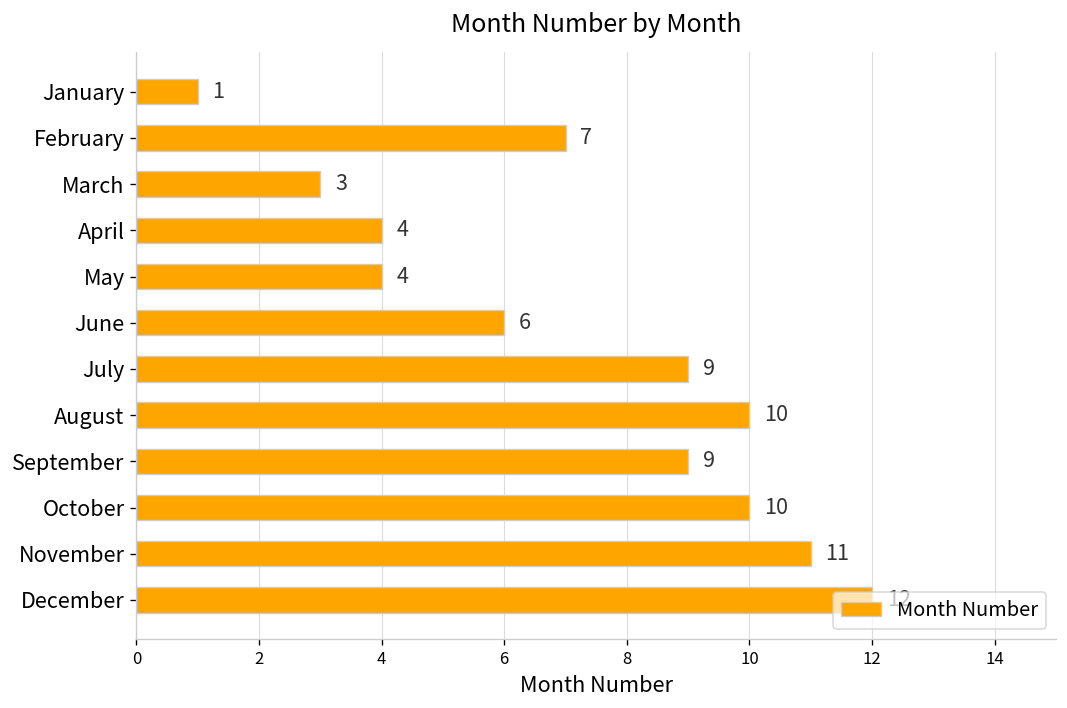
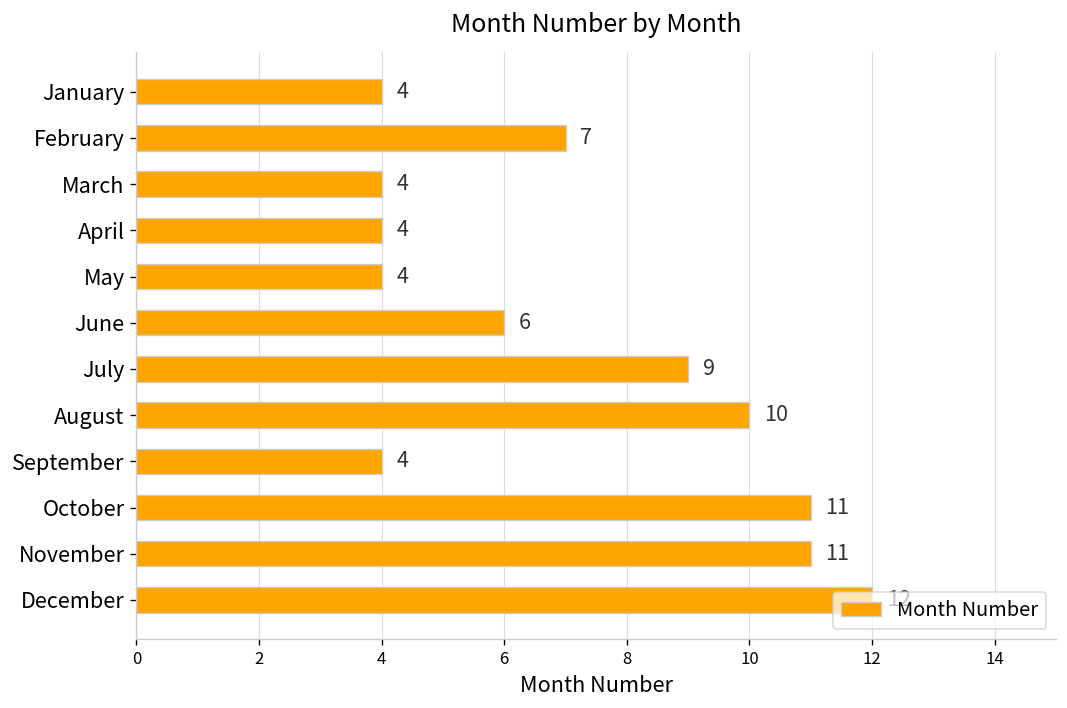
  {
-   "January": 1,
+   "January": 4,
    "February": 7,
-   "March": 3,
+   "March": 4,
    "April": 4,
    "May": 4,
    "June": 6,
    "July": 9,
    "August": 10,
-   "September": 9,
-   "October": 10,
+   "September": 4,
+   "October": 11,
    "November": 11
  }
